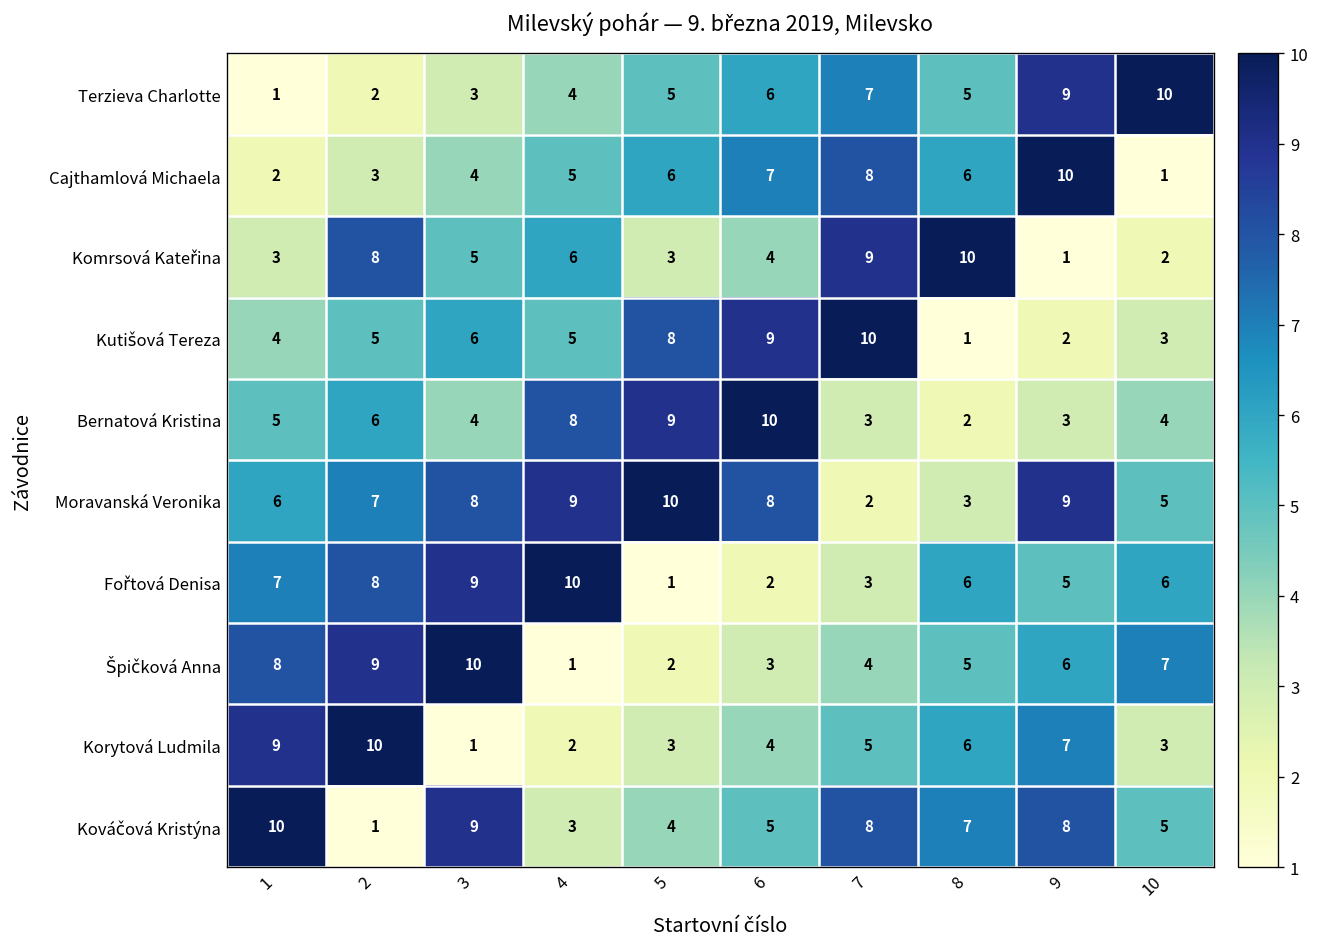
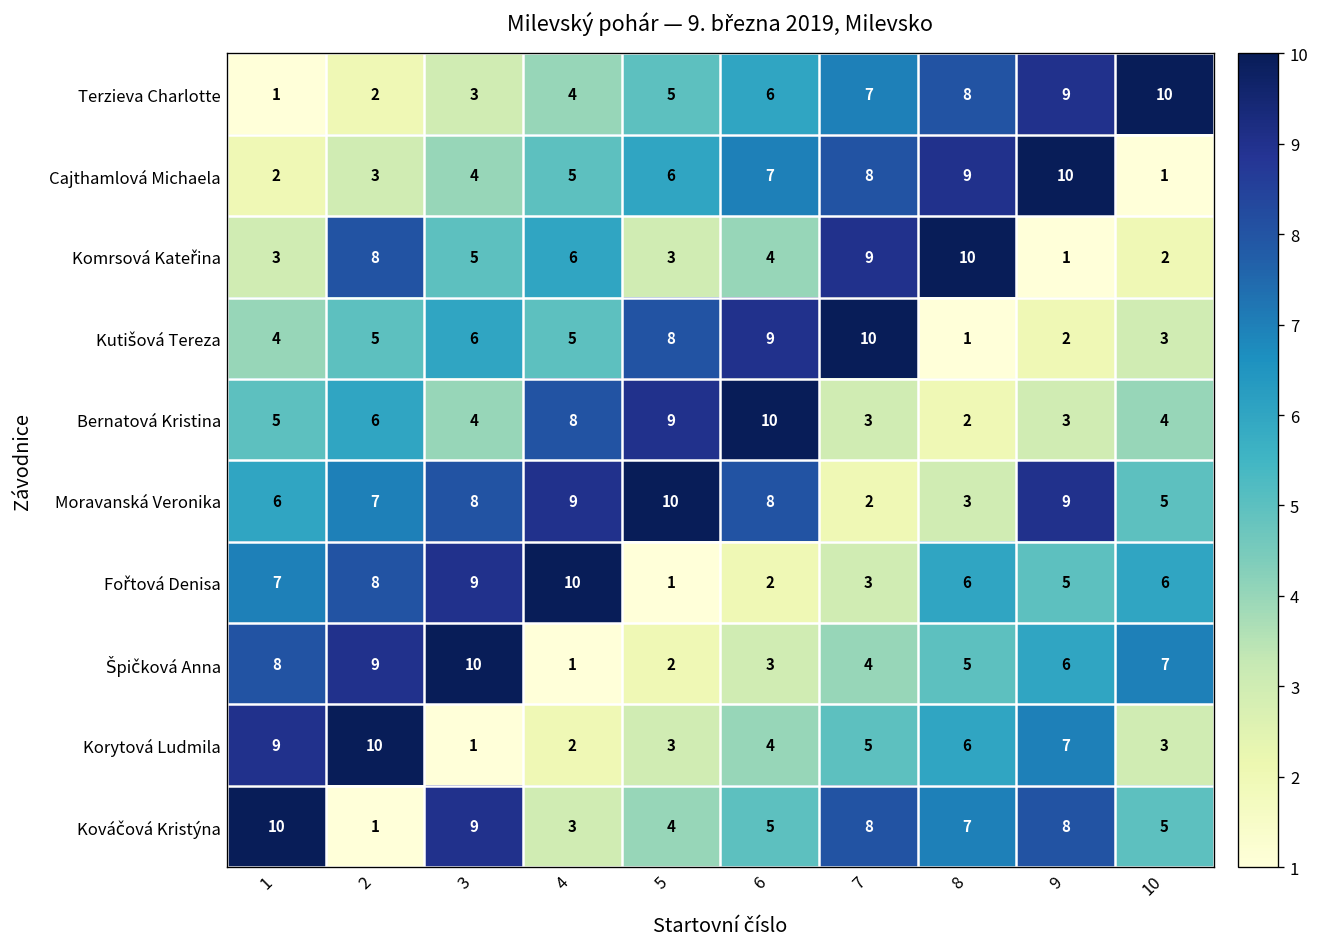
  {
    "Terzieva Charlotte": {
      "1": 1,
      "2": 2,
      "3": 3,
      "4": 4,
      "5": 5,
      "6": 6,
      "7": 7,
-     "8": 5,
+     "8": 8,
      "9": 9,
      "10": 10
    },
    "Cajthamlová Michaela": {
      "1": 2,
      "2": 3,
      "3": 4,
      "4": 5,
      "5": 6,
      "6": 7,
      "7": 8,
-     "8": 6,
+     "8": 9,
      "9": 10,
      "10": 1
    },
    "Komrsová Kateřina": {
      "1": 3,
      "2": 8,
      "3": 5,
      "4": 6,
      "5": 3,
      "6": 4,
      "7": 9,
      "8": 10,
      "9": 1,
      "10": 2
    },
    "Kutišová Tereza": {
      "1": 4,
      "2": 5,
      "3": 6,
      "4": 5,
      "5": 8,
      "6": 9,
      "7": 10,
      "8": 1,
      "9": 2,
      "10": 3
    },
    "Bernatová Kristina": {
      "1": 5,
      "2": 6,
      "3": 4,
      "4": 8,
      "5": 9,
      "6": 10,
      "7": 3,
      "8": 2,
      "9": 3,
      "10": 4
    },
    "Moravanská Veronika": {
      "1": 6,
      "2": 7,
      "3": 8,
      "4": 9,
      "5": 10,
      "6": 8,
      "7": 2,
      "8": 3,
      "9": 9,
      "10": 5
    },
    "Fořtová Denisa": {
      "1": 7,
      "2": 8,
      "3": 9,
      "4": 10,
      "5": 1,
      "6": 2,
      "7": 3,
      "8": 6,
      "9": 5,
      "10": 6
    },
    "Špičková Anna": {
      "1": 8,
      "2": 9,
      "3": 10,
      "4": 1,
      "5": 2,
      "6": 3,
      "7": 4,
      "8": 5,
      "9": 6,
      "10": 7
    },
    "Korytová Ludmila": {
      "1": 9,
      "2": 10,
      "3": 1,
      "4": 2,
      "5": 3,
      "6": 4,
      "7": 5,
      "8": 6,
      "9": 7,
      "10": 3
    },
    "Kováčová Kristýna": {
      "1": 10,
      "2": 1,
      "3": 9,
      "4": 3,
      "5": 4,
      "6": 5,
      "7": 8,
      "8": 7,
      "9": 8,
      "10": 5
    }
  }
